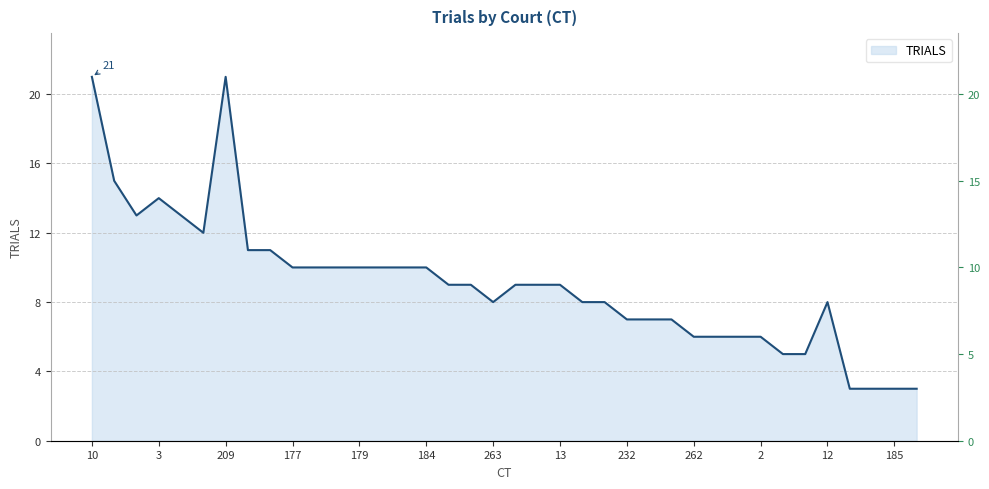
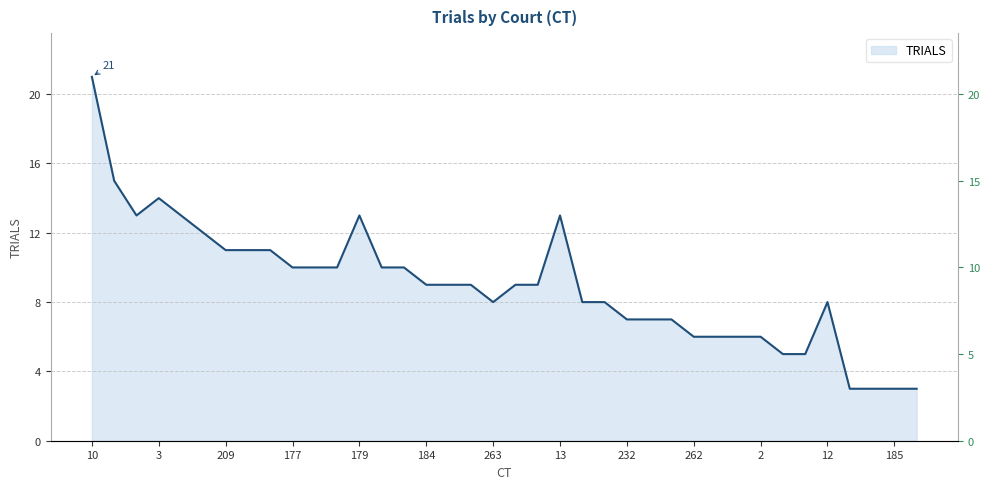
  {
    "3": 14,
-   "209": 21,
+   "209": 11,
    "177": 10,
-   "179": 10,
-   "184": 10,
+   "179": 13,
+   "184": 9,
    "263": 8,
-   "13": 9,
+   "13": 13,
    "232": 7,
    "262": 6,
    "2": 6,
    "12": 8,
    "185": 3
  }
